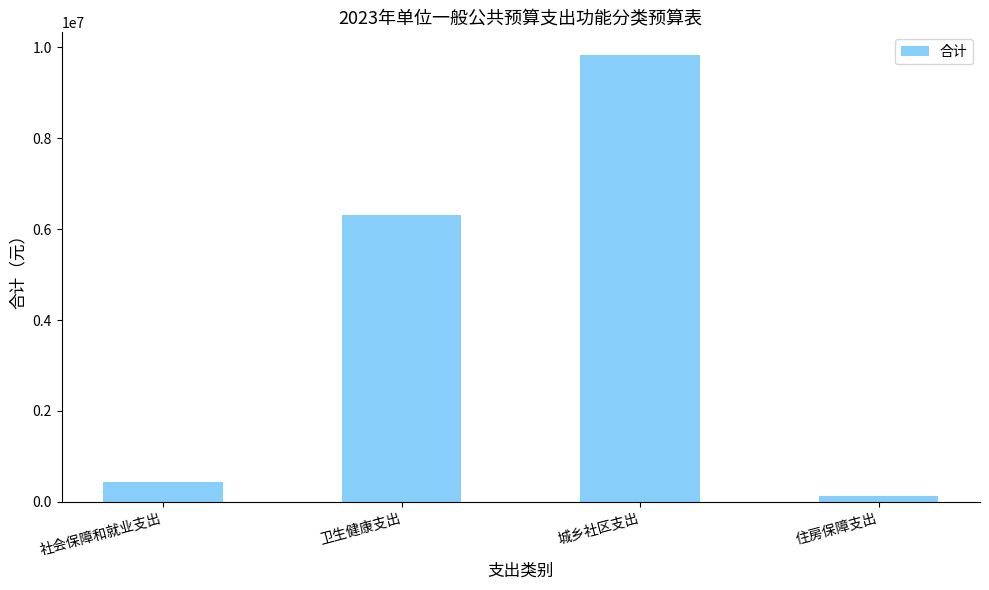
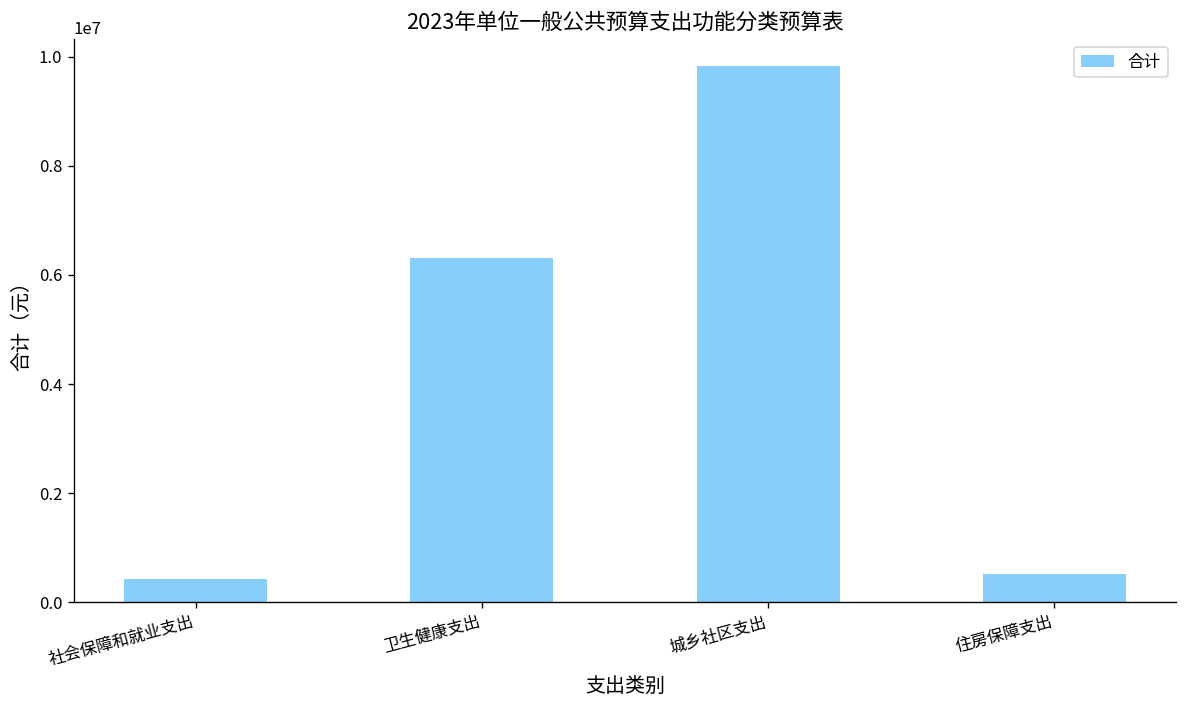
  {
    "社会保障和就业支出": 400000,
    "卫生健康支出": 6300000,
    "城乡社区支出": 9800000,
-   "住房保障支出": 100000
+   "住房保障支出": 500000
  }
